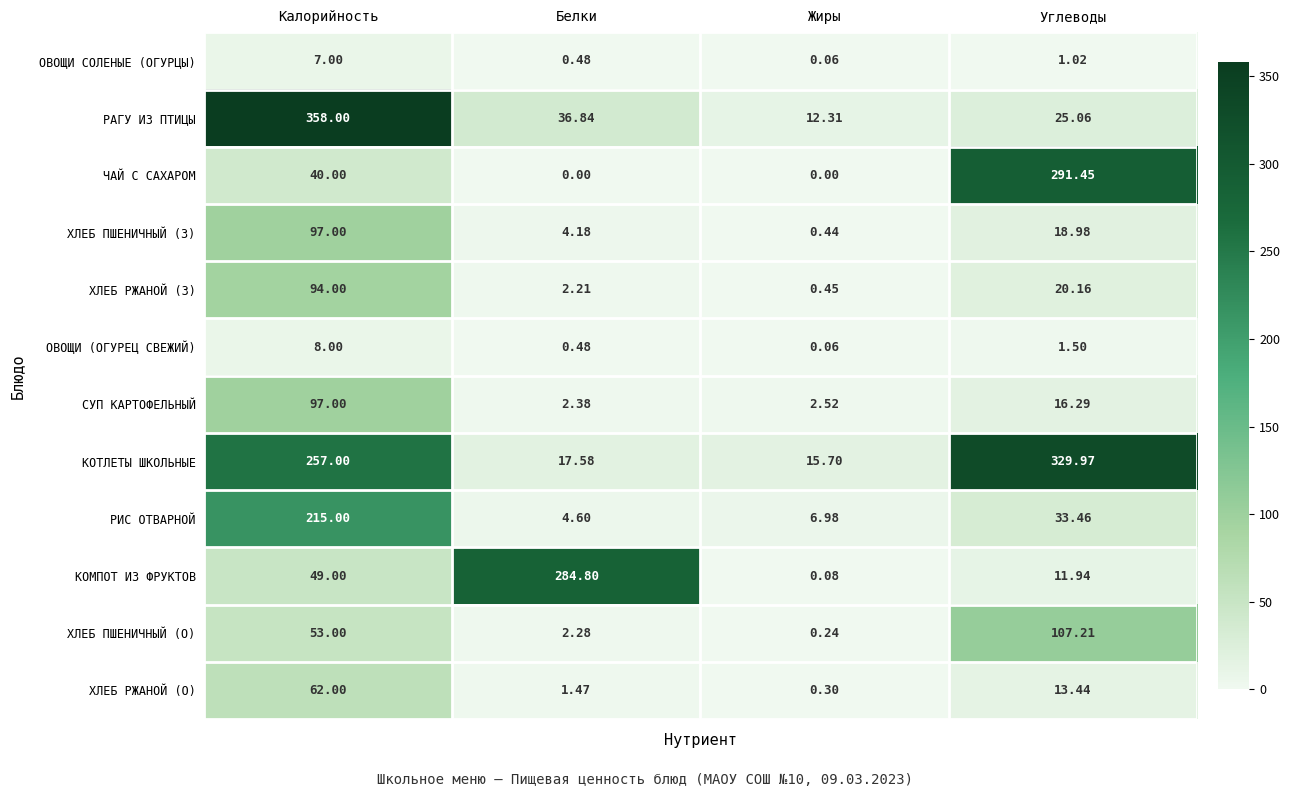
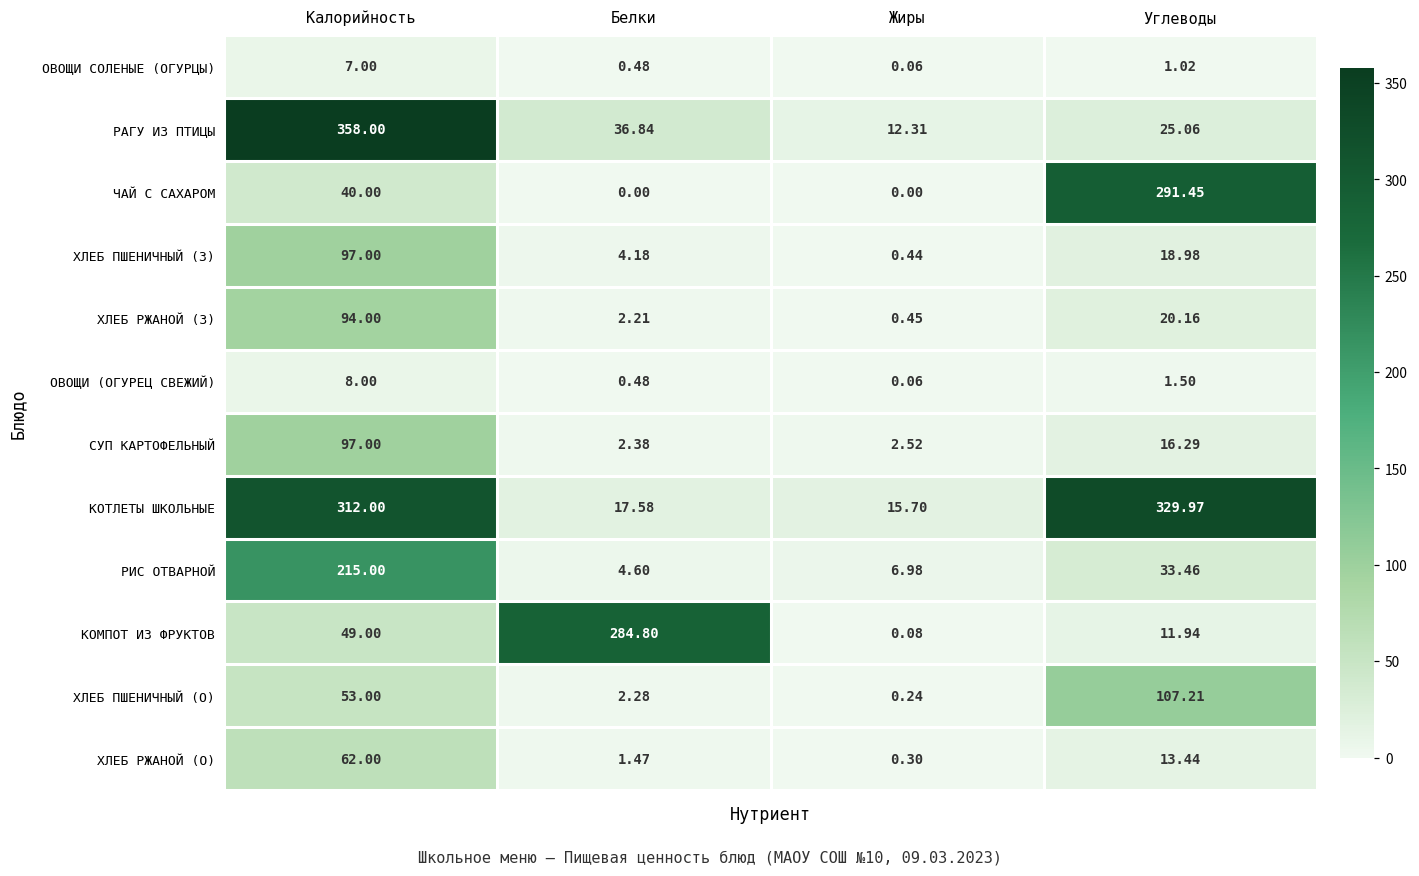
  {
    "ОВОЩИ СОЛЕНЫЕ (ОГУРЦЫ)": {
      "Калорийность": 7.00,
      "Белки": 0.48,
      "Жиры": 0.06,
      "Углеводы": 1.02
    },
    "РАГУ ИЗ ПТИЦЫ": {
      "Калорийность": 358.00,
      "Белки": 36.84,
      "Жиры": 12.31,
      "Углеводы": 25.06
    },
    "ЧАЙ С САХАРОМ": {
      "Калорийность": 40.00,
      "Белки": 0.00,
      "Жиры": 0.00,
      "Углеводы": 291.45
    },
    "ХЛЕБ ПШЕНИЧНЫЙ (З)": {
      "Калорийность": 97.00,
      "Белки": 4.18,
      "Жиры": 0.44,
      "Углеводы": 18.98
    },
    "ХЛЕБ РЖАНОЙ (З)": {
      "Калорийность": 94.00,
      "Белки": 2.21,
      "Жиры": 0.45,
      "Углеводы": 20.16
    },
    "ОВОЩИ (ОГУРЕЦ СВЕЖИЙ)": {
      "Калорийность": 8.00,
      "Белки": 0.48,
      "Жиры": 0.06,
      "Углеводы": 1.50
    },
    "СУП КАРТОФЕЛЬНЫЙ": {
      "Калорийность": 97.00,
      "Белки": 2.38,
      "Жиры": 2.52,
      "Углеводы": 16.29
    },
    "КОТЛЕТЫ ШКОЛЬНЫЕ": {
-     "Калорийность": 257.00,
+     "Калорийность": 312.00,
      "Белки": 17.58,
      "Жиры": 15.70,
      "Углеводы": 329.97
    },
    "РИС ОТВАРНОЙ": {
      "Калорийность": 215.00,
      "Белки": 4.60,
      "Жиры": 6.98,
      "Углеводы": 33.46
    },
    "КОМПОТ ИЗ ФРУКТОВ": {
      "Калорийность": 49.00,
      "Белки": 284.80,
      "Жиры": 0.08,
      "Углеводы": 11.94
    },
    "ХЛЕБ ПШЕНИЧНЫЙ (О)": {
      "Калорийность": 53.00,
      "Белки": 2.28,
      "Жиры": 0.24,
      "Углеводы": 107.21
    },
    "ХЛЕБ РЖАНОЙ (О)": {
      "Калорийность": 62.00,
      "Белки": 1.47,
      "Жиры": 0.30,
      "Углеводы": 13.44
    }
  }
